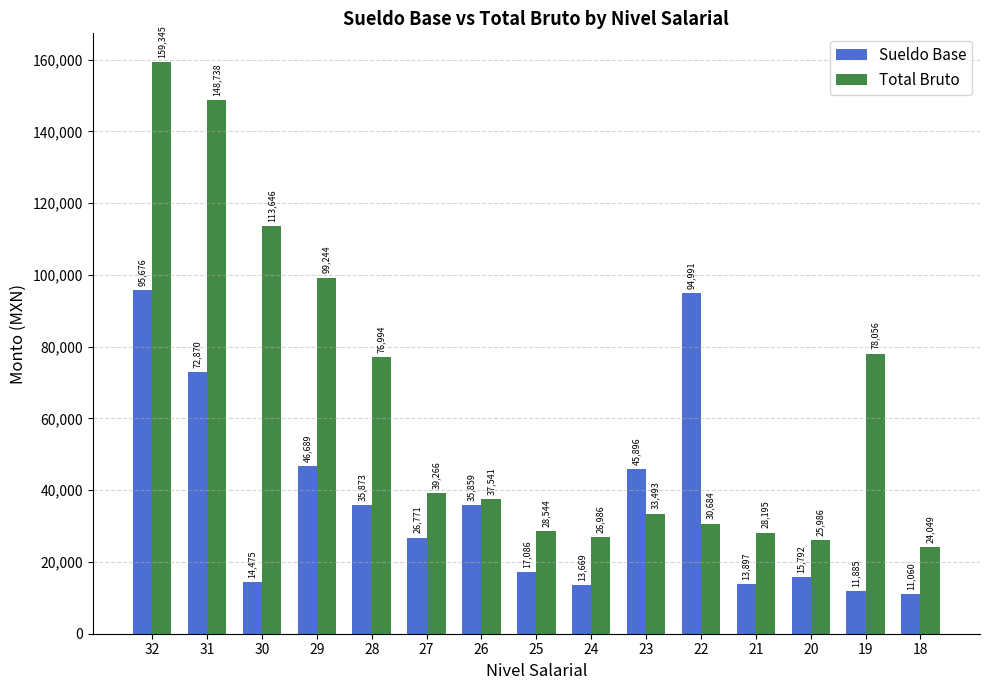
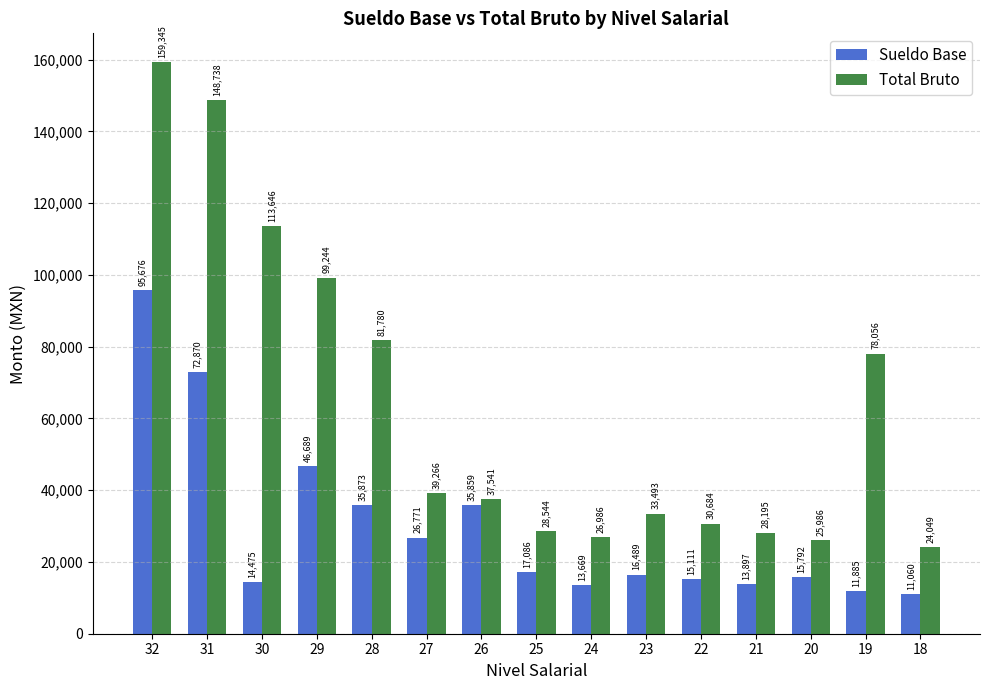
  {
    "Sueldo Base": {
      "32": "95,676",
      "31": "72,870",
      "30": "14,475",
      "29": "46,689",
      "28": "35,873",
      "27": "26,771",
      "26": "35,859",
      "25": "17,086",
      "24": "13,669",
-     "23": "45,896",
-     "22": "94,991",
+     "23": "16,489",
+     "22": "15,111",
      "21": "13,897",
      "20": "15,792",
      "19": "11,885",
      "18": "11,060"
    },
    "Total Bruto": {
      "32": "159,345",
      "31": "148,738",
      "30": "113,646",
      "29": "99,244",
-     "28": "76,994",
+     "28": "81,780",
      "27": "39,266",
      "26": "37,541",
      "25": "28,544",
      "24": "26,986",
      "23": "33,493",
      "22": "30,684",
      "21": "28,195",
      "20": "25,986",
      "19": "78,056",
      "18": "24,049"
    }
  }
